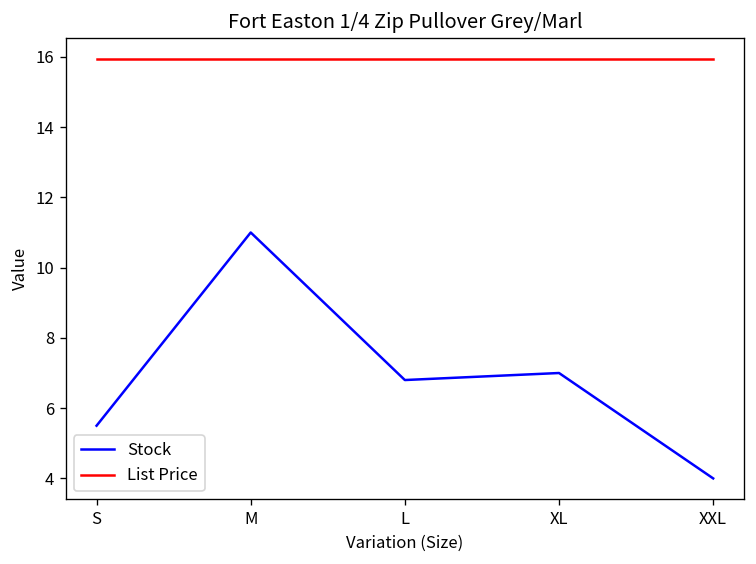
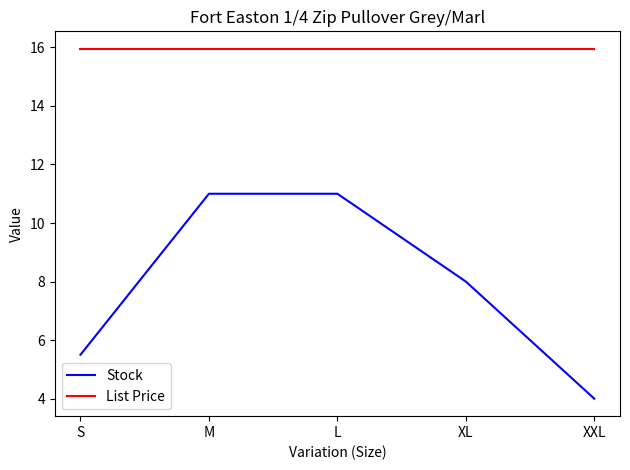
  {
    "Stock": {
      "S": 5.5,
      "M": 11.0,
-     "L": 6.8,
-     "XL": 7,
+     "L": 11.0,
+     "XL": 8,
      "XXL": 4.0
    },
    "List Price": {
      "S": 16.0,
      "M": 16.0,
      "L": 16.0,
      "XL": 16.0,
      "XXL": 16.0
    }
  }
